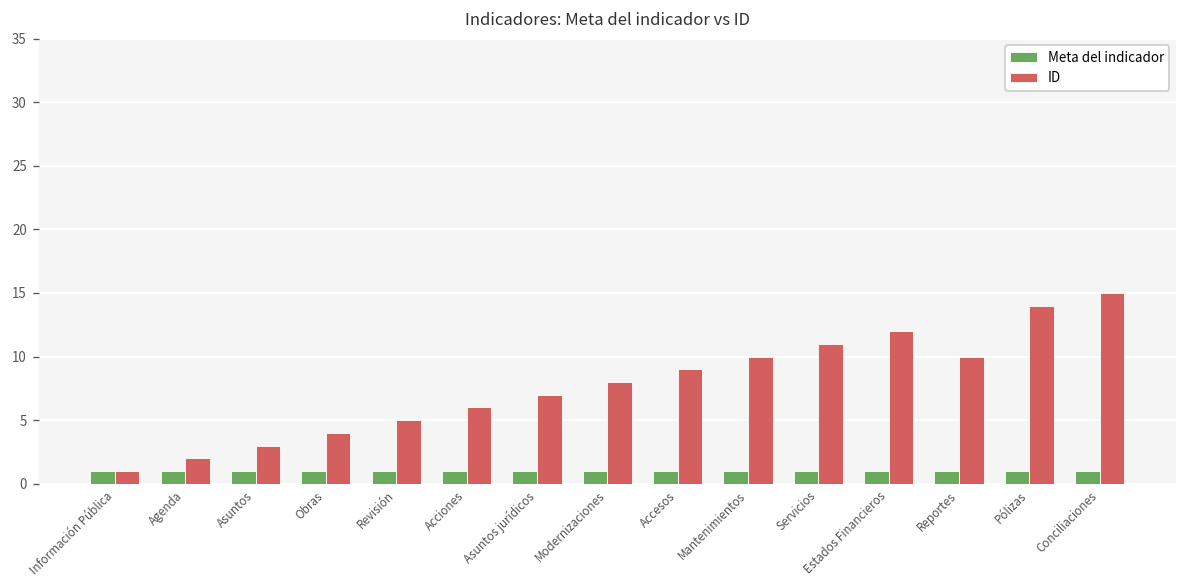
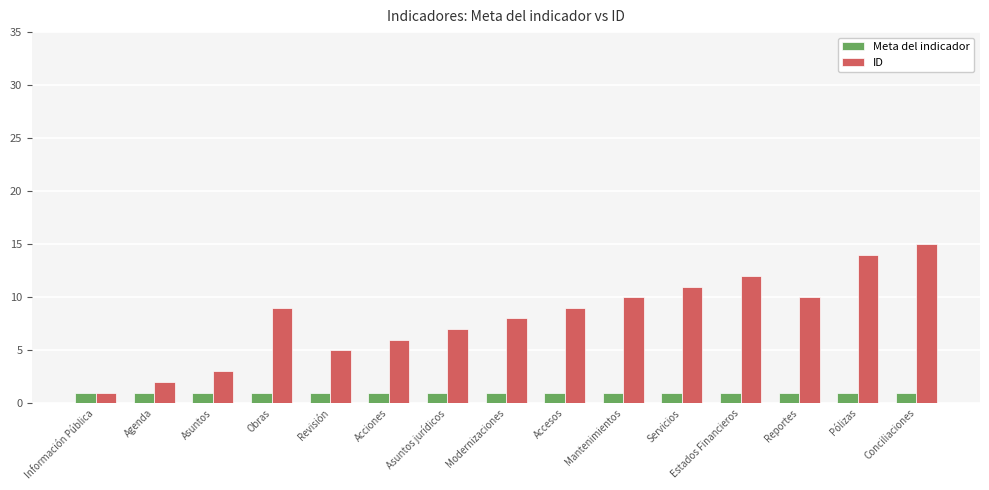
  {
    "Meta del indicador": {
      "Información Pública": 1,
      "Agenda": 1,
      "Asuntos": 1,
      "Obras": 1,
      "Revisión": 1,
      "Acciones": 1,
      "Asuntos jurídicos": 1,
      "Modernizaciones": 1,
      "Accesos": 1,
      "Mantenimientos": 1,
      "Servicios": 1,
      "Estados Financieros": 1,
      "Reportes": 1,
      "Pólizas": 1,
      "Conciliaciones": 1
    },
    "ID": {
      "Información Pública": 1,
      "Agenda": 2,
      "Asuntos": 3,
-     "Obras": 4,
+     "Obras": 9,
      "Revisión": 5,
      "Acciones": 6,
      "Asuntos jurídicos": 7,
      "Modernizaciones": 8,
      "Accesos": 9,
      "Mantenimientos": 10,
      "Servicios": 11,
      "Estados Financieros": 12,
      "Reportes": 10,
      "Pólizas": 14,
      "Conciliaciones": 15
    }
  }
